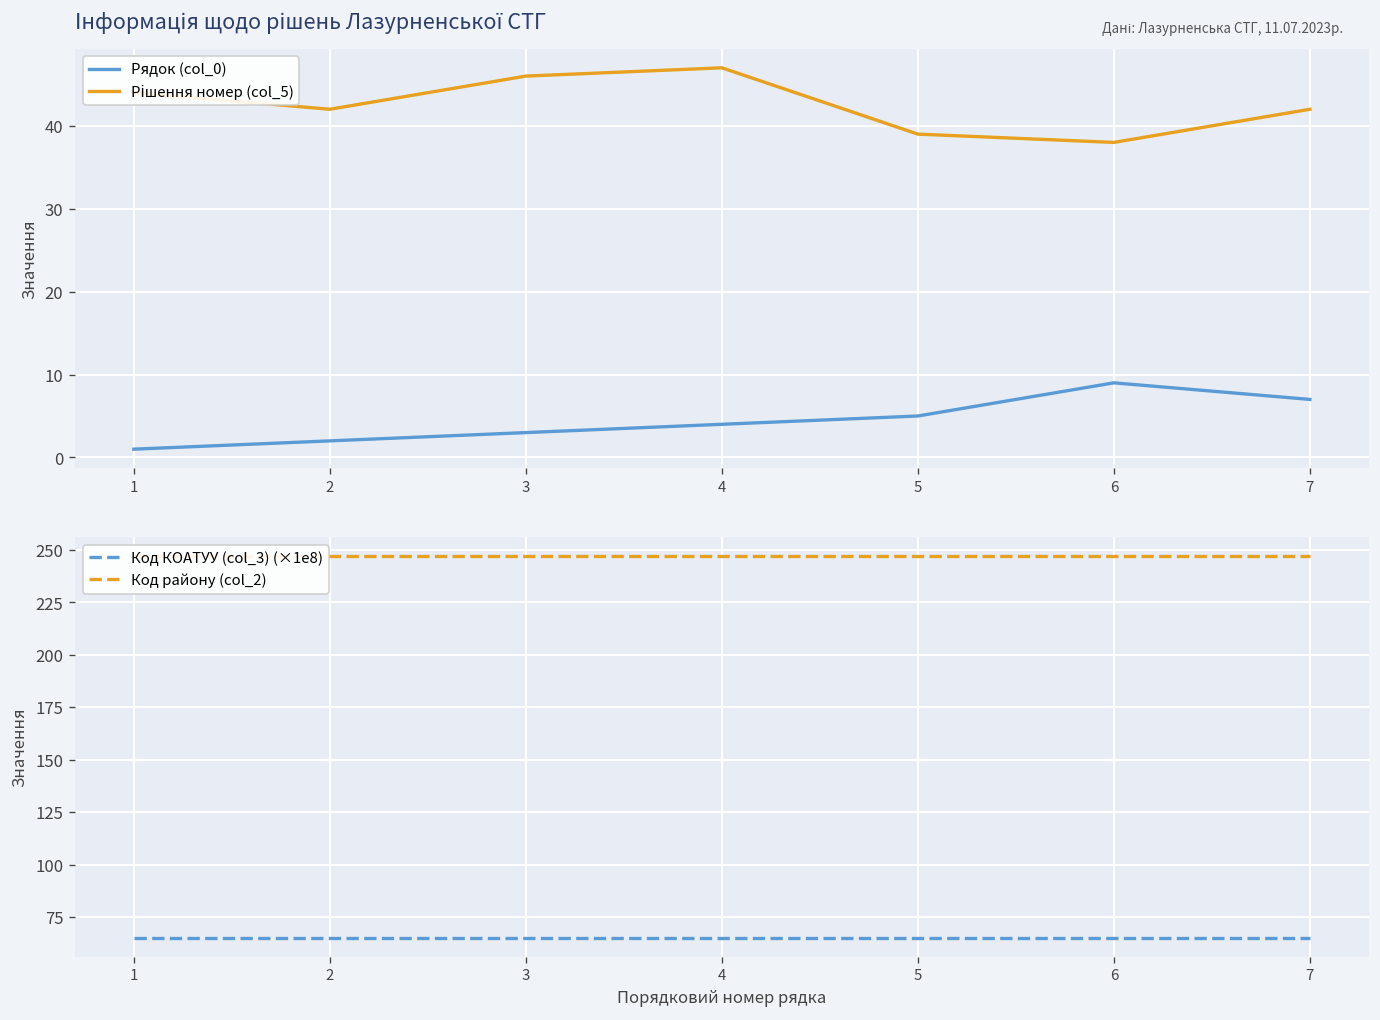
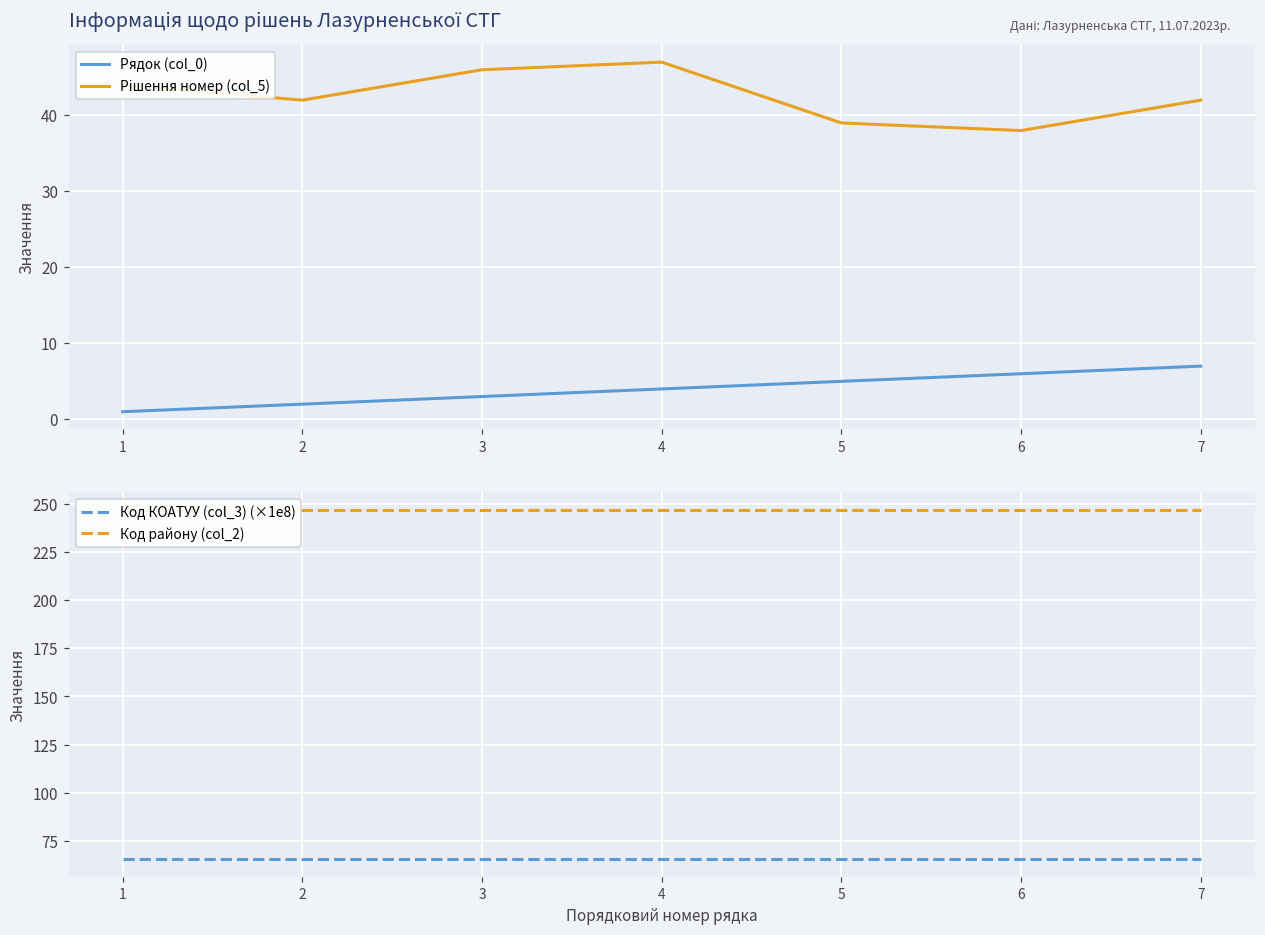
  {
    "Інформація щодо рішень Лазурненської СТГ": {
      "Рядок (col_0)": {
        "1": 1,
        "2": 2,
        "3": 3,
        "4": 4,
        "5": 5,
-       "6": 9,
+       "6": 6,
        "7": 7
      },
      "Рішення номер (col_5)": {
        "2": 42,
        "3": 46,
        "4": 47,
        "5": 39,
        "6": 38,
        "7": 42
      }
    }
  }
